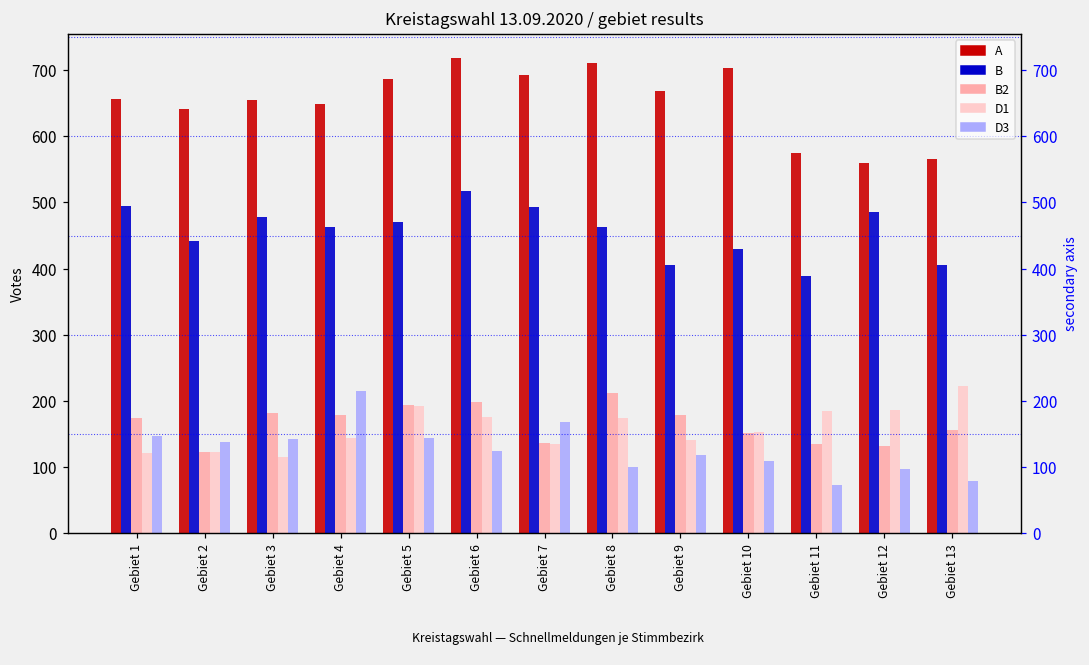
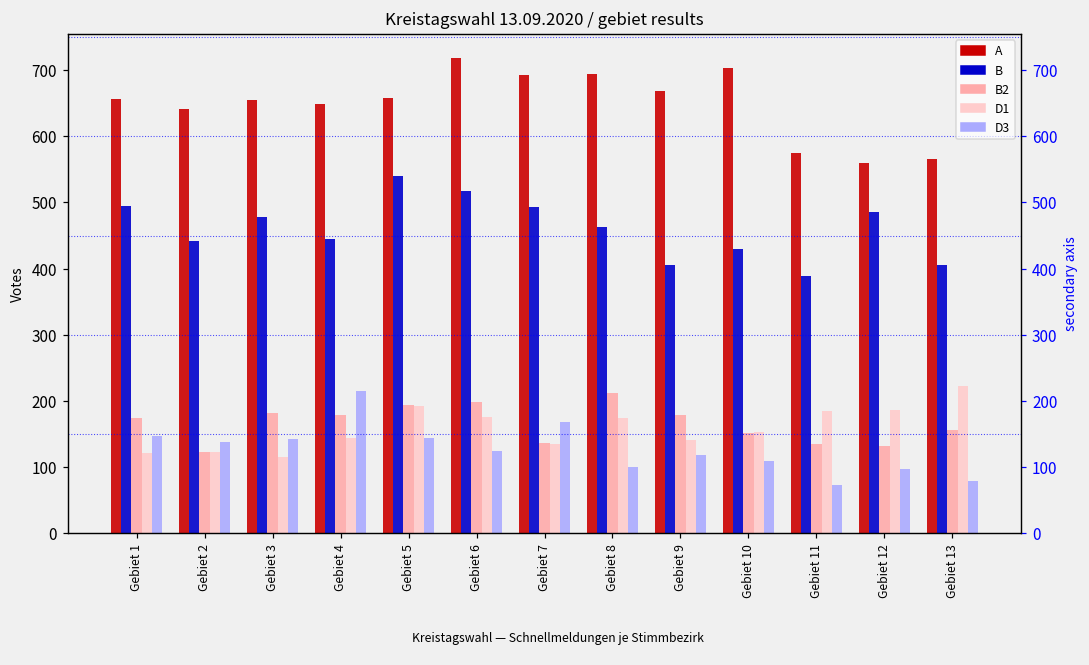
  {
    "A": {
      "Gebiet 1": 660,
      "Gebiet 2": 640,
      "Gebiet 3": 660,
      "Gebiet 4": 650,
-     "Gebiet 5": 690,
+     "Gebiet 5": 660,
      "Gebiet 6": 720,
      "Gebiet 7": 690,
-     "Gebiet 8": 710,
+     "Gebiet 8": 700,
      "Gebiet 9": 670,
      "Gebiet 10": 700,
      "Gebiet 11": 580,
      "Gebiet 12": 560,
      "Gebiet 13": 570
    },
    "B": {
      "Gebiet 1": 490,
      "Gebiet 2": 440,
      "Gebiet 3": 480,
-     "Gebiet 4": 460,
-     "Gebiet 5": 470,
+     "Gebiet 4": 440,
+     "Gebiet 5": 540,
      "Gebiet 6": 520,
      "Gebiet 7": 490,
      "Gebiet 8": 460,
      "Gebiet 9": 410,
      "Gebiet 10": 430,
      "Gebiet 11": 390,
      "Gebiet 12": 490,
      "Gebiet 13": 410
    },
    "D3": {
      "Gebiet 1": 150,
      "Gebiet 2": 140,
      "Gebiet 3": 140,
      "Gebiet 4": 220,
      "Gebiet 5": 140,
      "Gebiet 6": 120,
      "Gebiet 7": 170,
      "Gebiet 8": 100,
      "Gebiet 9": 120,
      "Gebiet 10": 110,
      "Gebiet 11": 70,
      "Gebiet 12": 100,
      "Gebiet 13": 80
    }
  }
